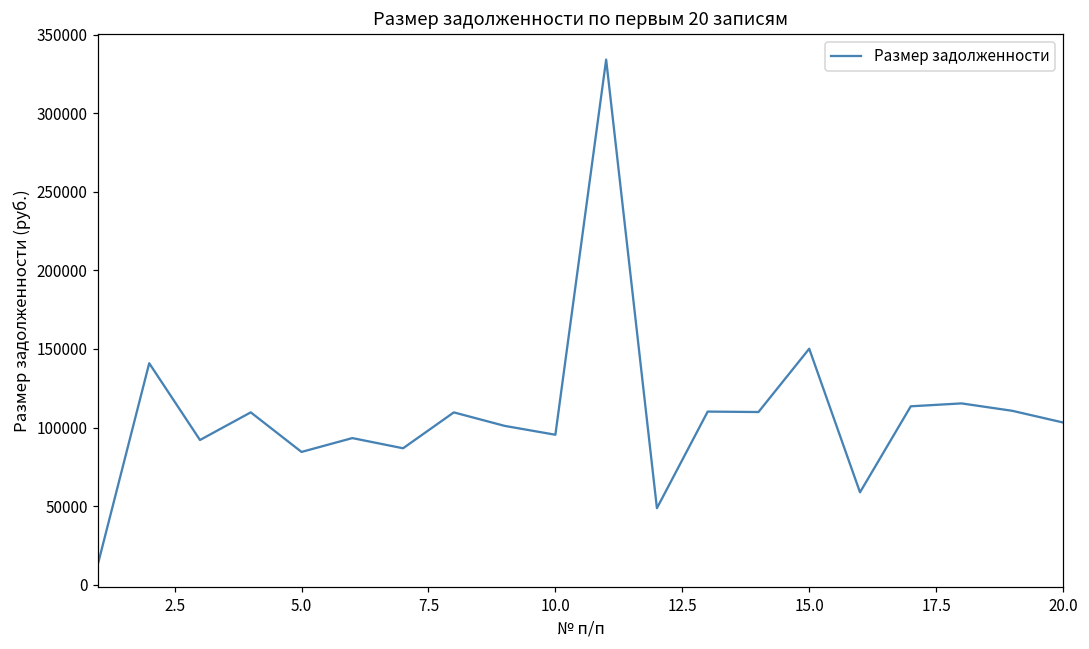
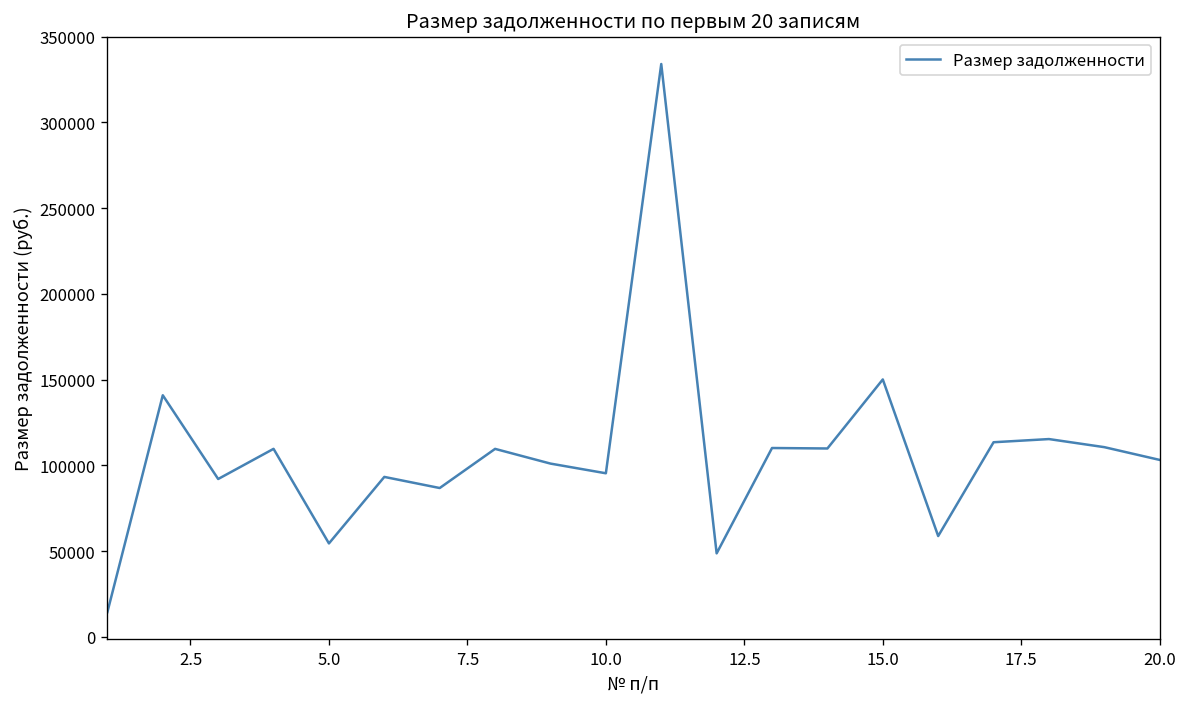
  {
-   "5.0": 85000,
+   "5.0": 55000,
    "10.0": 95000,
    "15.0": 150000,
    "20.0": 103000
  }
